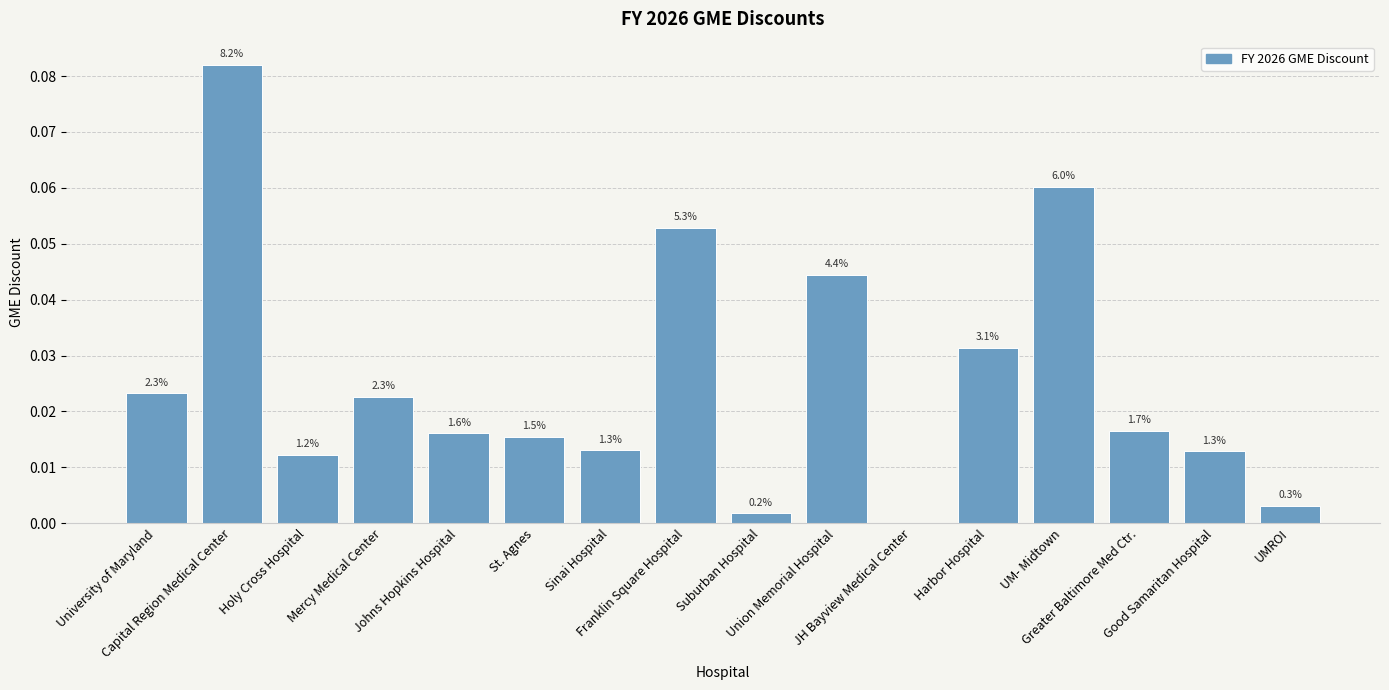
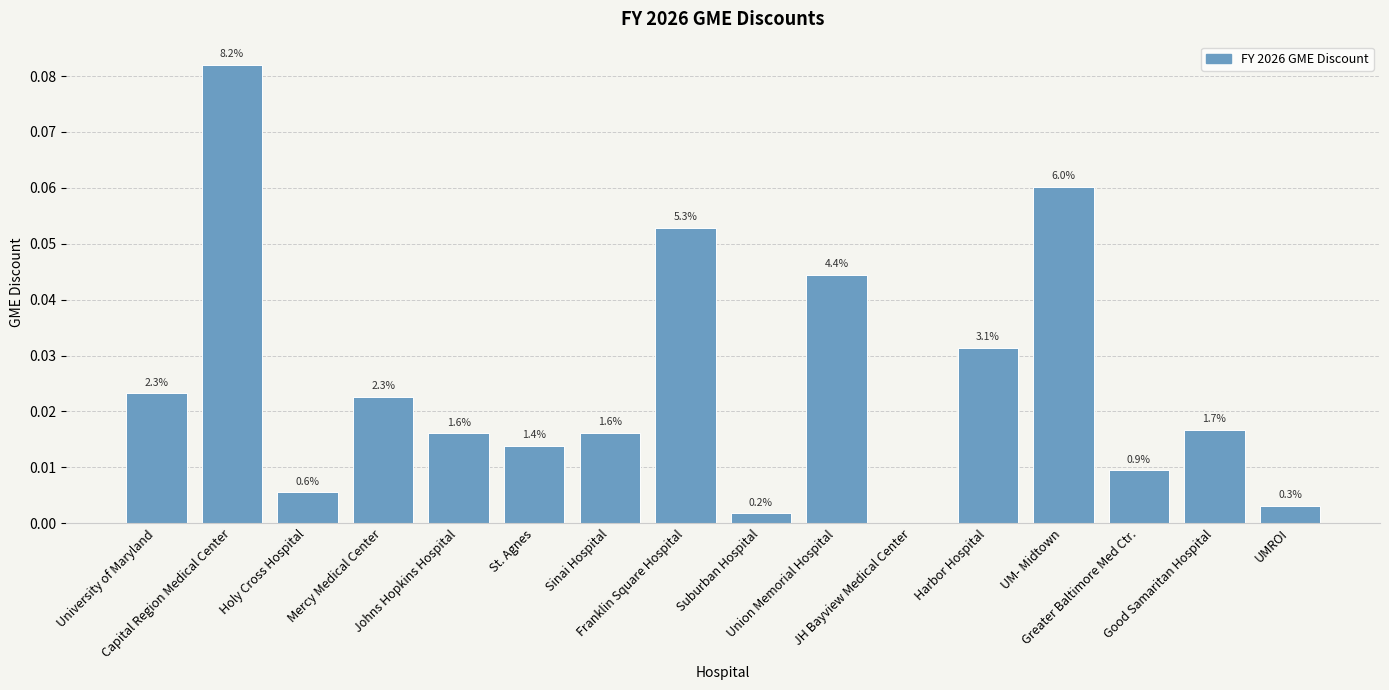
  {
    "University of Maryland": "2.3%",
    "Capital Region Medical Center": "8.2%",
-   "Holy Cross Hospital": "1.2%",
+   "Holy Cross Hospital": "0.6%",
    "Mercy Medical Center": "2.3%",
    "Johns Hopkins Hospital": "1.6%",
-   "St. Agnes": "1.5%",
-   "Sinai Hospital": "1.3%",
+   "St. Agnes": "1.4%",
+   "Sinai Hospital": "1.6%",
    "Franklin Square Hospital": "5.3%",
    "Suburban Hospital": "0.2%",
    "Union Memorial Hospital": "4.4%",
    "Harbor Hospital": "3.1%",
    "UM- Midtown": "6.0%",
-   "Greater Baltimore Med Ctr.": "1.7%",
-   "Good Samaritan Hospital": "1.3%",
+   "Greater Baltimore Med Ctr.": "0.9%",
+   "Good Samaritan Hospital": "1.7%",
    "UMROI": "0.3%"
  }
